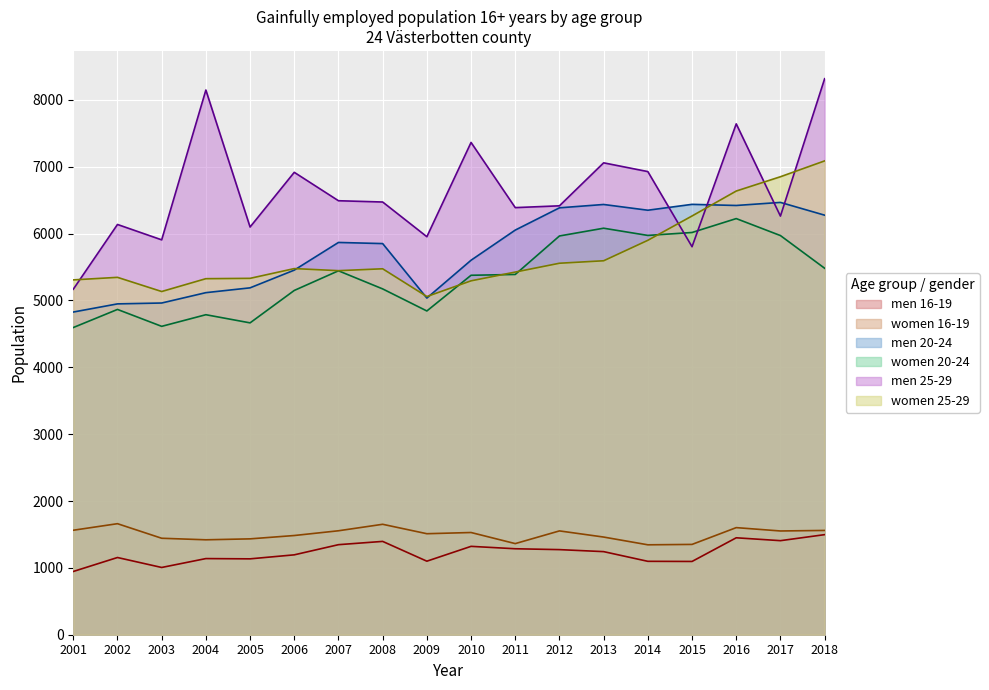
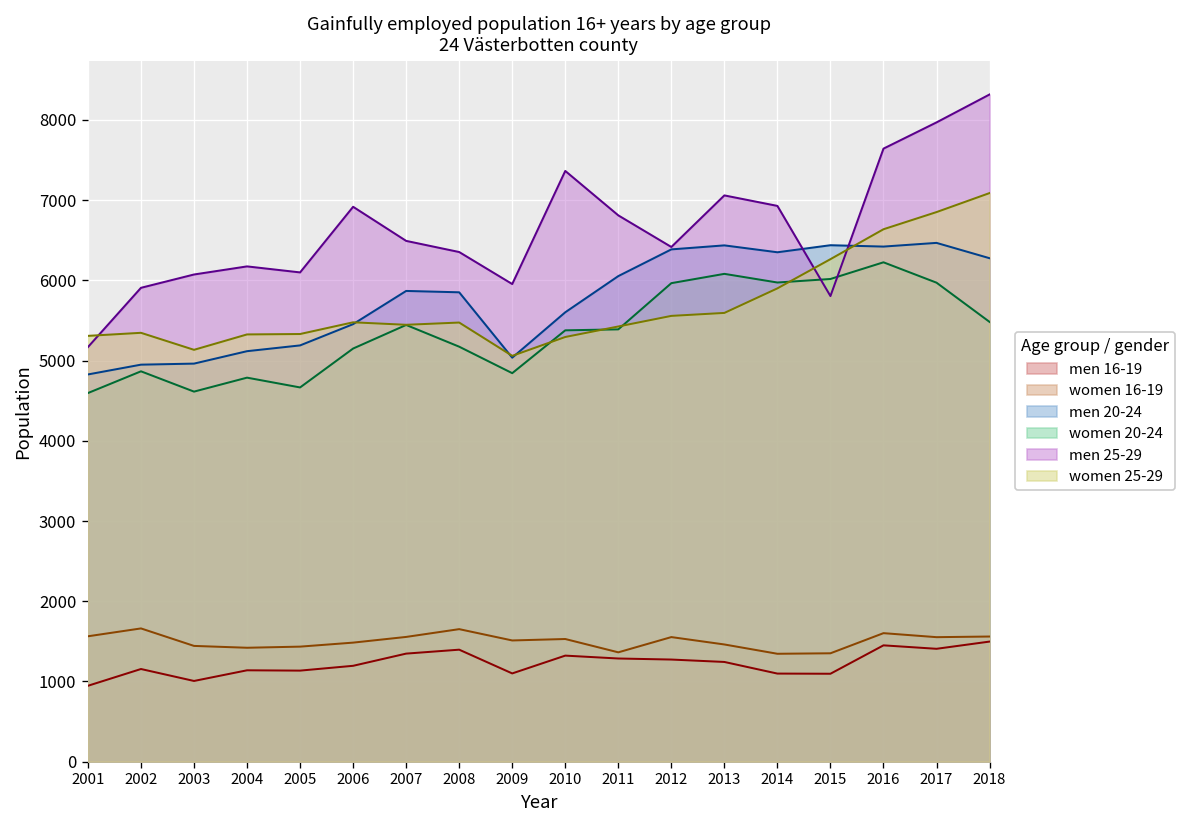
  {
    "men 25-29": {
      "2001": 5200,
-     "2002": 6100,
-     "2003": 5900,
-     "2004": 8100,
+     "2002": 5900,
+     "2003": 6100,
+     "2004": 6200,
      "2005": 6100,
      "2006": 6900,
      "2007": 6500,
-     "2008": 6500,
+     "2008": 6400,
      "2009": 6000,
      "2010": 7400,
-     "2011": 6400,
+     "2011": 6800,
      "2013": 7100,
      "2014": 6900,
      "2015": 5800,
      "2016": 7600,
-     "2017": 6300,
+     "2017": 8000,
      "2018": 8300
    }
  }
